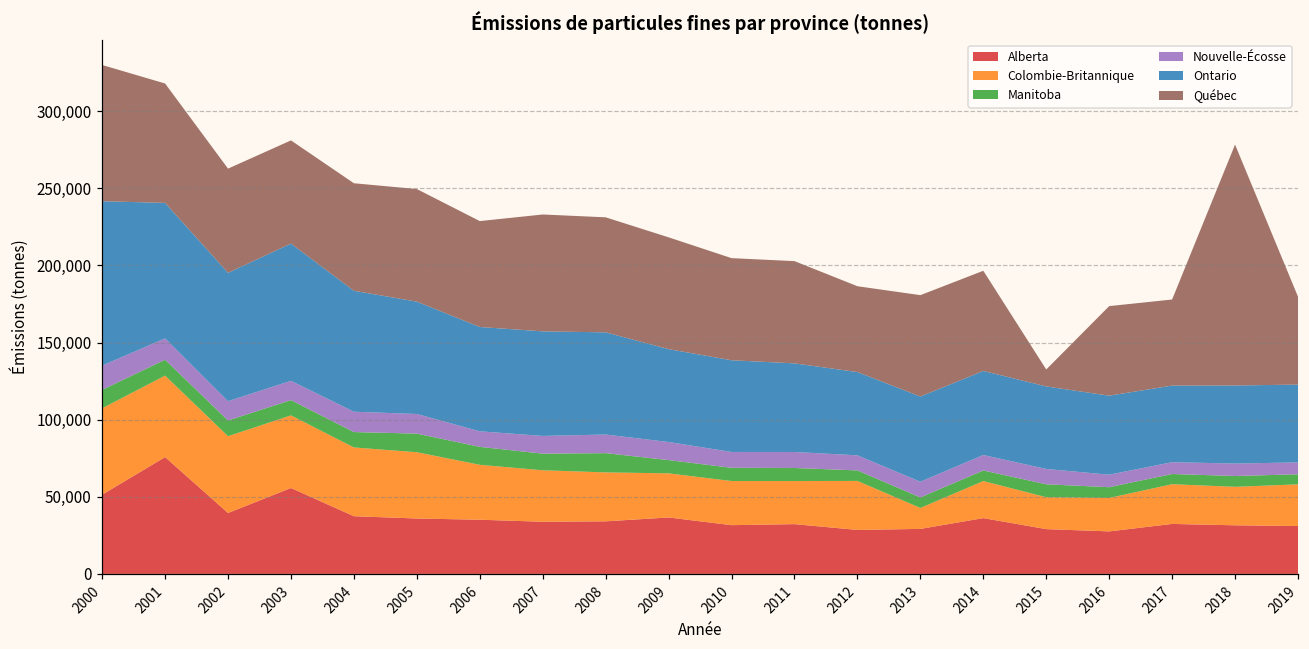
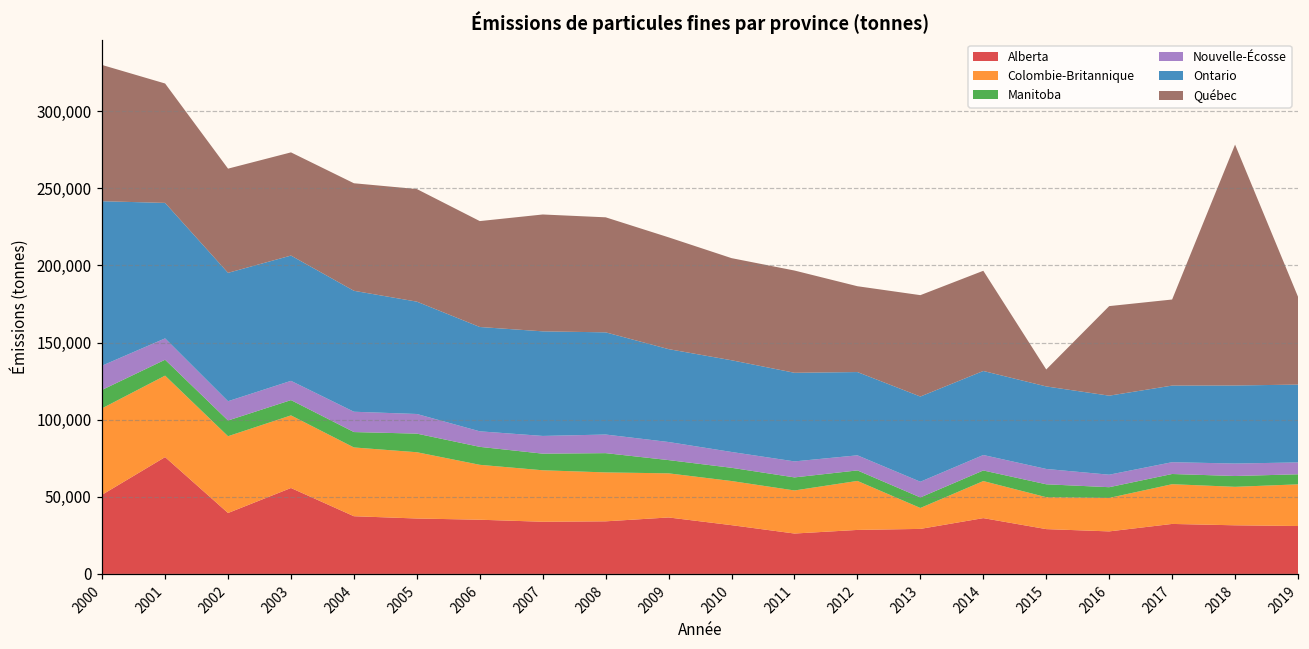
  {
    "Alberta": {
      "2000": "51,000",
      "2001": "76,000",
      "2002": "39,000",
      "2003": "56,000",
      "2004": "37,000",
      "2005": "36,000",
      "2006": "35,000",
      "2007": "34,000",
      "2008": "34,000",
      "2009": "37,000",
      "2010": "32,000",
-     "2011": "32,000",
+     "2011": "26,000",
      "2012": "29,000",
      "2013": "29,000",
      "2014": "36,000",
      "2015": "29,000",
      "2016": "28,000",
      "2017": "32,000",
      "2018": "32,000",
      "2019": "31,000"
    },
    "Colombie-Britannique": {
      "2000": "56,000",
      "2001": "53,000",
      "2002": "50,000",
      "2003": "47,000",
      "2004": "45,000",
      "2005": "43,000",
      "2006": "36,000",
      "2007": "33,000",
      "2008": "32,000",
      "2009": "29,000",
      "2010": "29,000",
      "2011": "28,000",
      "2012": "32,000",
      "2013": "14,000",
      "2014": "24,000",
      "2015": "21,000",
      "2016": "22,000",
      "2017": "26,000",
      "2018": "25,000",
      "2019": "27,000"
    },
    "Manitoba": {
      "2000": "12,000",
      "2001": "10,000",
      "2002": "10,000",
      "2003": "10,000",
      "2004": "10,000",
      "2005": "12,000",
      "2006": "12,000",
      "2007": "11,000",
      "2008": "12,000",
      "2009": "9,000",
      "2010": "9,000",
      "2011": "8,000",
      "2012": "7,000",
      "2013": "7,000",
      "2014": "7,000",
      "2015": "8,000",
      "2016": "7,000",
      "2017": "7,000",
      "2018": "7,000",
      "2019": "7,000"
    },
    "Nouvelle-Écosse": {
      "2000": "16,000",
      "2001": "14,000",
      "2002": "12,000",
      "2003": "12,000",
      "2004": "13,000",
      "2005": "13,000",
      "2006": "10,000",
      "2007": "11,000",
      "2008": "12,000",
      "2009": "12,000",
      "2010": "10,000",
      "2011": "10,000",
      "2012": "10,000",
      "2013": "10,000",
      "2014": "10,000",
      "2015": "10,000",
      "2016": "8,000",
      "2017": "8,000",
      "2018": "8,000",
      "2019": "8,000"
    },
    "Ontario": {
      "2000": "107,000",
      "2001": "88,000",
      "2002": "83,000",
-     "2003": "89,000",
+     "2003": "81,000",
      "2004": "78,000",
      "2005": "73,000",
      "2006": "68,000",
      "2007": "68,000",
      "2008": "66,000",
      "2009": "60,000",
      "2010": "59,000",
      "2011": "57,000",
      "2012": "54,000",
      "2013": "55,000",
      "2014": "54,000",
      "2015": "54,000",
      "2016": "51,000",
      "2017": "50,000",
      "2018": "51,000",
      "2019": "50,000"
    },
    "Québec": {
      "2000": "88,000",
      "2001": "77,000",
      "2002": "68,000",
      "2003": "67,000",
      "2004": "70,000",
      "2005": "73,000",
      "2006": "69,000",
      "2007": "76,000",
      "2008": "75,000",
      "2009": "72,000",
      "2010": "66,000",
      "2011": "66,000",
      "2012": "56,000",
      "2013": "66,000",
      "2014": "65,000",
      "2015": "11,000",
      "2016": "58,000",
      "2017": "56,000",
      "2018": "156,000",
      "2019": "57,000"
    }
  }
